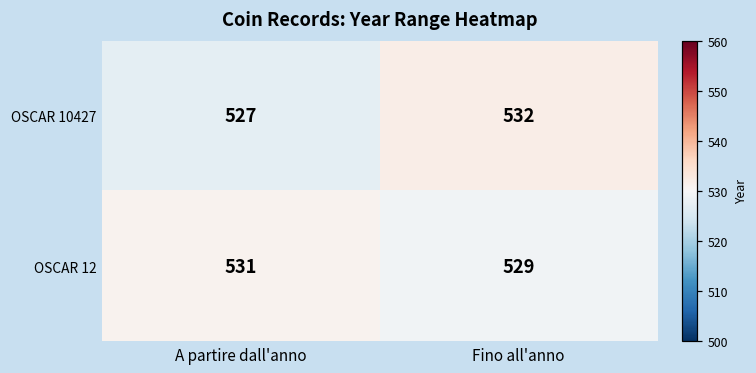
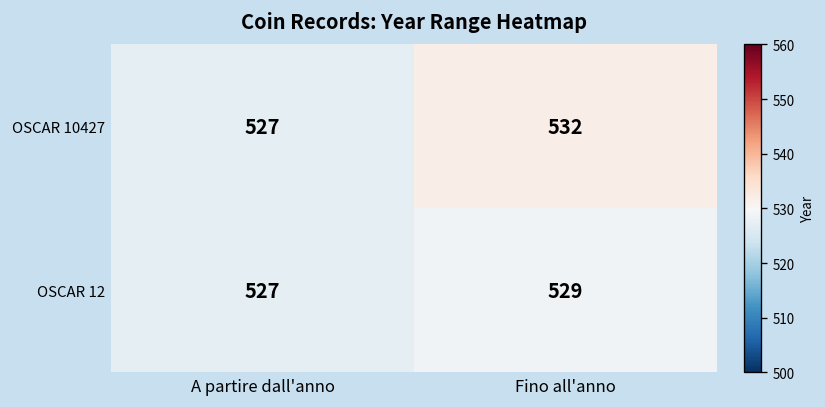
  {
    "OSCAR 10427": {
      "A partire dall'anno": 527,
      "Fino all'anno": 532
    },
    "OSCAR 12": {
-     "A partire dall'anno": 531,
+     "A partire dall'anno": 527,
      "Fino all'anno": 529
    }
  }
